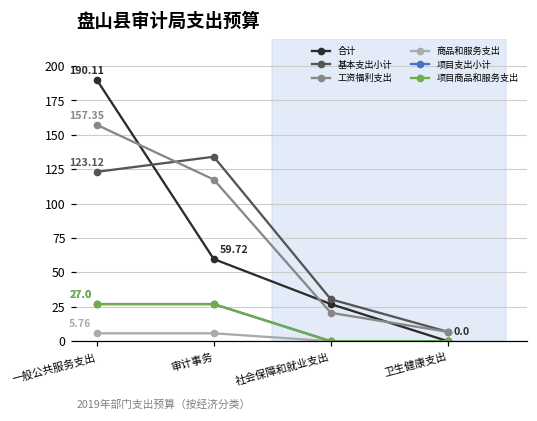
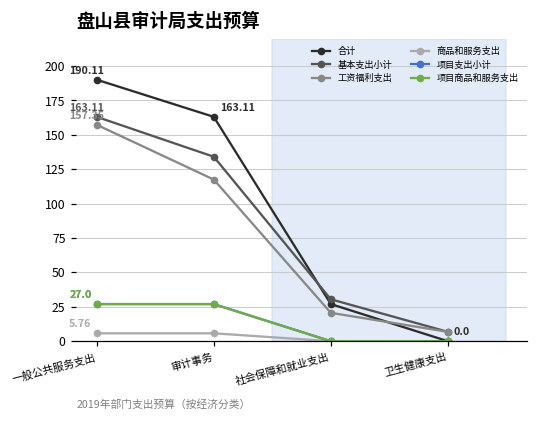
  {
    "合计": {
      "一般公共服务支出": 190.11,
-     "审计事务": 59.72
+     "审计事务": 163.11
    },
    "基本支出小计": {
-     "一般公共服务支出": 123.12
+     "一般公共服务支出": 163.11
    },
    "项目商品和服务支出": {
      "审计事务": 27
    }
  }
